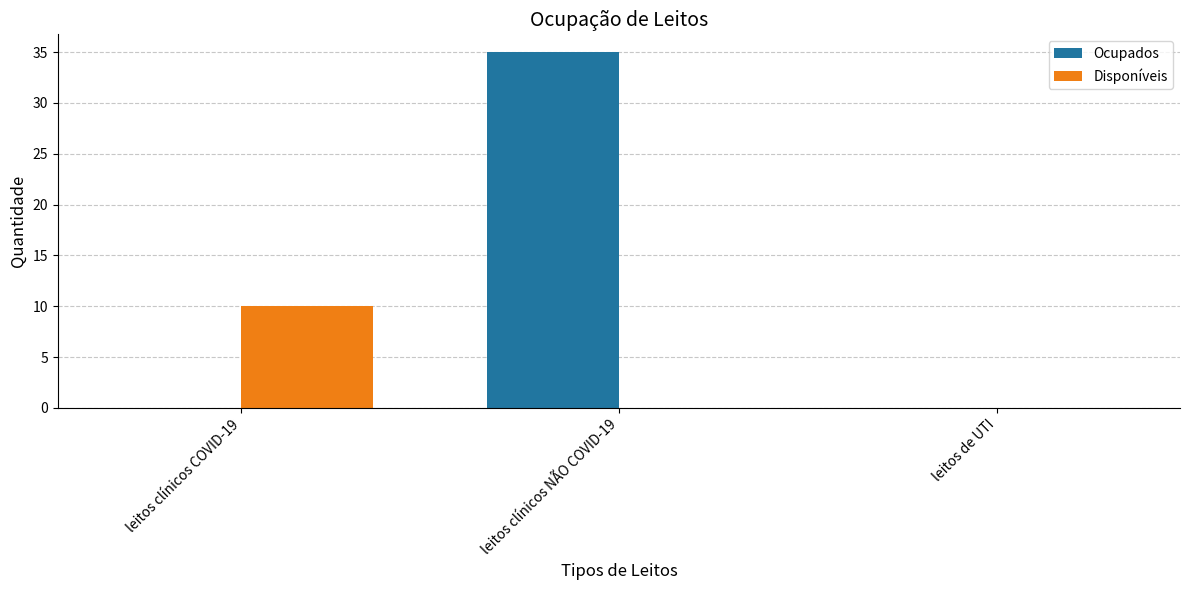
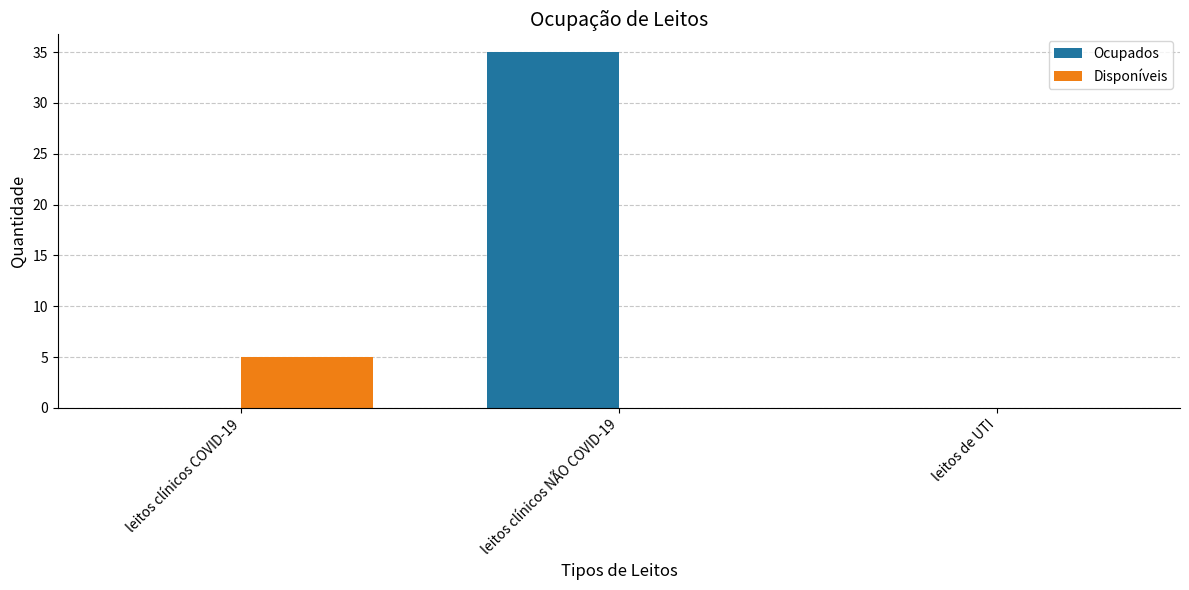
  {
    "Ocupados": {
      "leitos clínicos COVID-19": 0,
      "leitos clínicos NÃO COVID-19": 35,
      "leitos de UTI": 0
    },
    "Disponíveis": {
-     "leitos clínicos COVID-19": 10,
+     "leitos clínicos COVID-19": 5,
      "leitos clínicos NÃO COVID-19": 0,
      "leitos de UTI": 0
    }
  }
